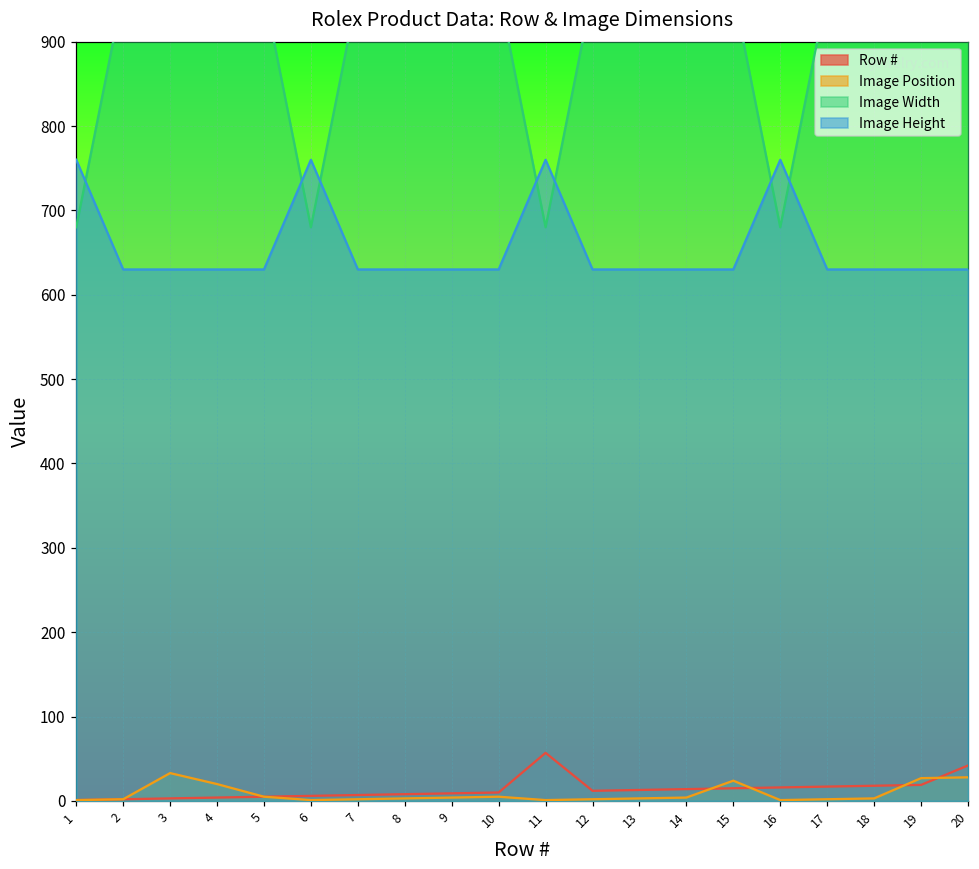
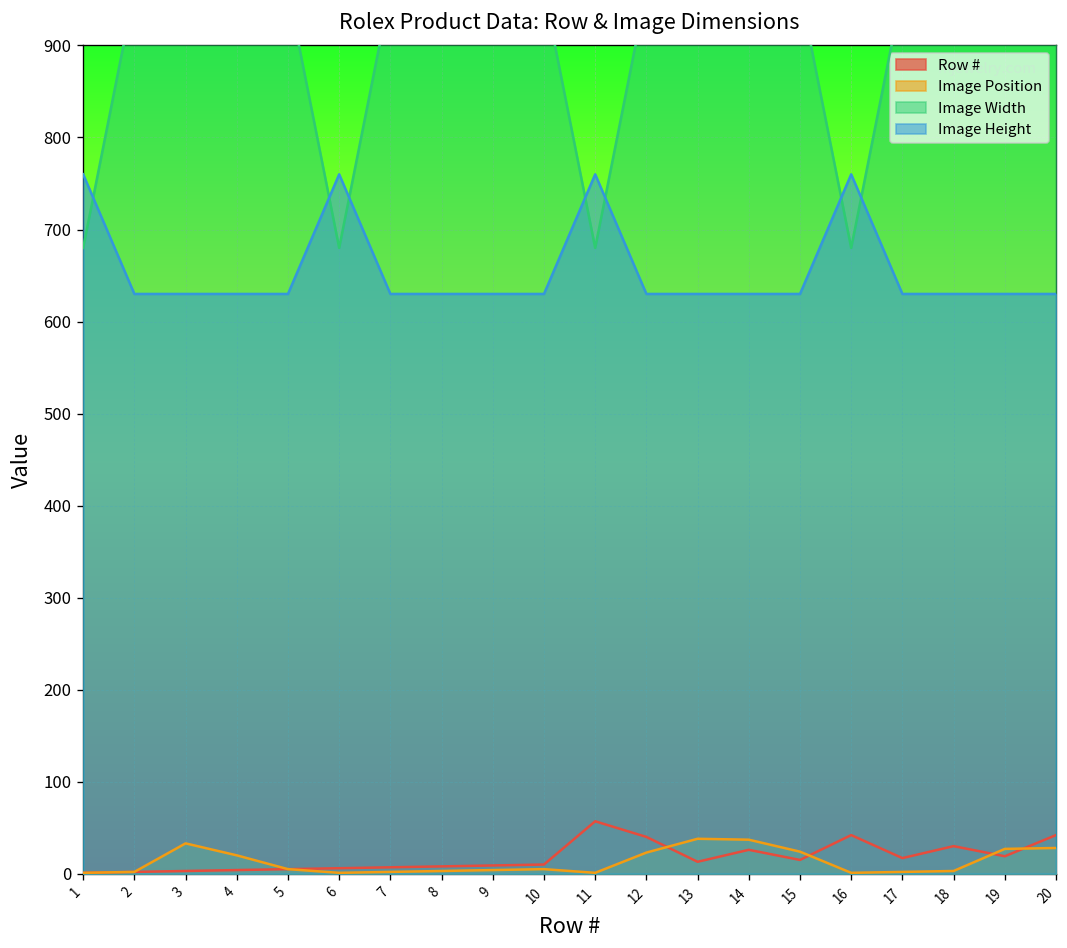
  {
    "Row #": {
      "3": 0,
      "4": 0,
      "6": 10,
      "7": 10,
      "8": 10,
      "9": 10,
      "10": 10,
      "11": 60,
-     "12": 10,
+     "12": 40,
      "13": 10,
-     "14": 10,
+     "14": 30,
      "15": 20,
-     "16": 20,
+     "16": 40,
      "17": 20,
-     "18": 20,
+     "18": 30,
      "19": 20,
      "20": 40
    },
    "Image Position": {
      "3": 30,
      "4": 20,
      "6": 0,
      "7": 0,
      "8": 0,
      "9": 0,
      "10": 10,
      "11": 0,
-     "12": 0,
-     "13": 0,
-     "14": 0,
+     "12": 20,
+     "13": 40,
+     "14": 40,
      "15": 20,
      "16": 0,
      "17": 0,
      "18": 0,
      "19": 30,
      "20": 30
    },
    "Image Width": {
      "1": 680,
      "6": 680,
      "11": 680,
      "16": 680
    },
    "Image Height": {
      "1": 760,
      "2": 630,
      "3": 630,
      "4": 630,
      "5": 630,
      "6": 760,
      "7": 630,
      "8": 630,
      "9": 630,
      "10": 630,
      "11": 760,
      "12": 630,
      "13": 630,
      "14": 630,
      "15": 630,
      "16": 760,
      "17": 630,
      "18": 630,
      "19": 630,
      "20": 630
    }
  }
